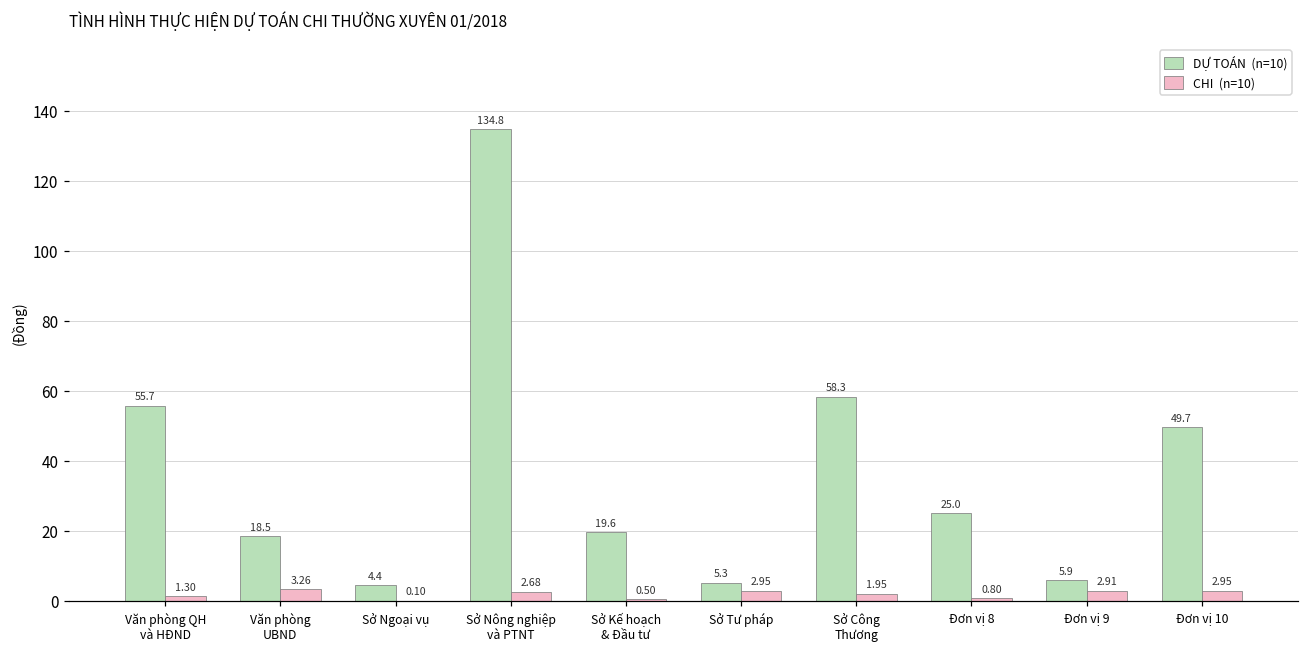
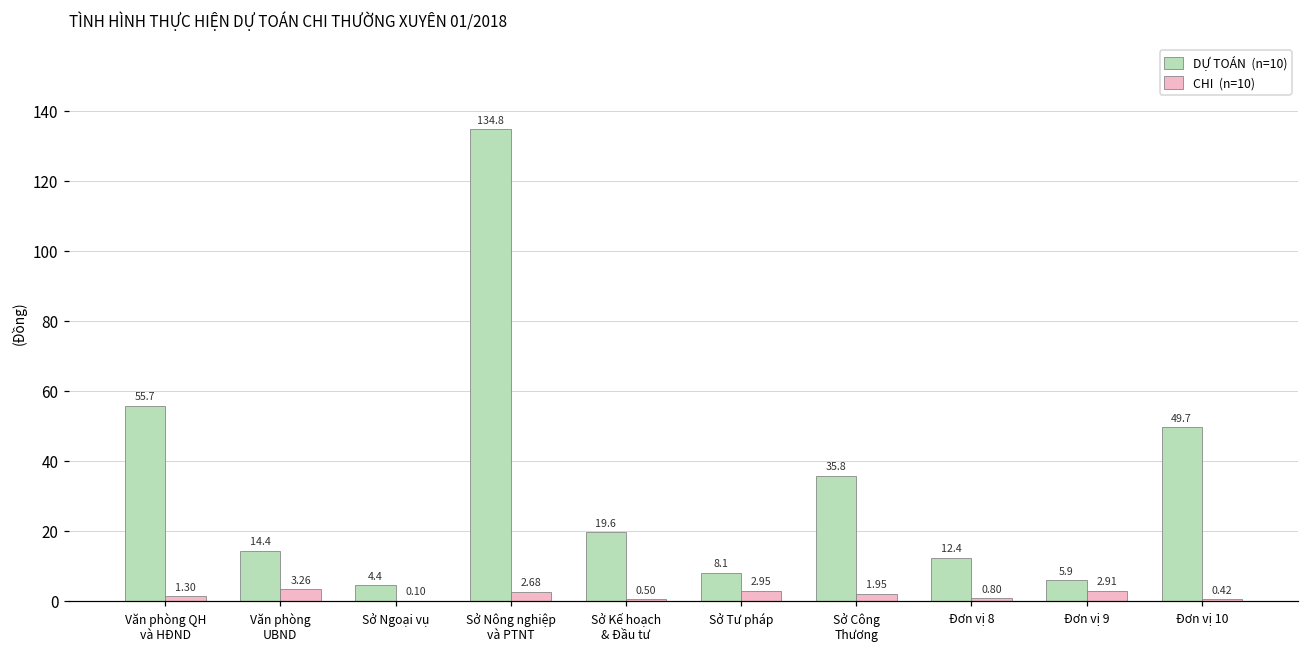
  {
    "DỰ TOÁN (n=10)": {
      "Văn phòng QH và HĐND": 55.7,
-     "Văn phòng UBND": 18.5,
+     "Văn phòng UBND": 14.4,
      "Sở Ngoại vụ": 4.4,
      "Sở Nông nghiệp và PTNT": 134.8,
      "Sở Kế hoạch & Đầu tư": 19.6,
-     "Sở Tư pháp": 5.3,
-     "Sở Công Thương": 58.3,
-     "Đơn vị 8": 25.0,
+     "Sở Tư pháp": 8.1,
+     "Sở Công Thương": 35.8,
+     "Đơn vị 8": 12.4,
      "Đơn vị 9": 5.9,
      "Đơn vị 10": 49.7
    },
    "CHI (n=10)": {
      "Văn phòng QH và HĐND": 1.30,
      "Văn phòng UBND": 3.26,
      "Sở Ngoại vụ": 0.10,
      "Sở Nông nghiệp và PTNT": 2.68,
      "Sở Kế hoạch & Đầu tư": 0.50,
      "Sở Tư pháp": 2.95,
      "Sở Công Thương": 1.95,
      "Đơn vị 8": 0.80,
      "Đơn vị 9": 2.91,
-     "Đơn vị 10": 2.95
+     "Đơn vị 10": 0.42
    }
  }
